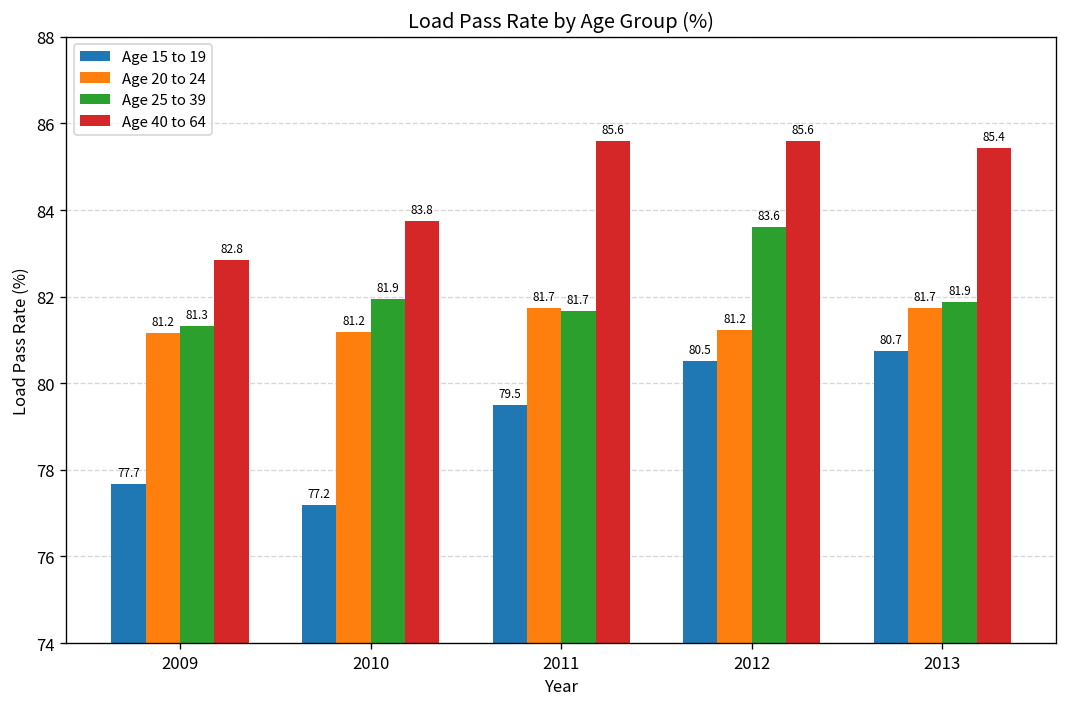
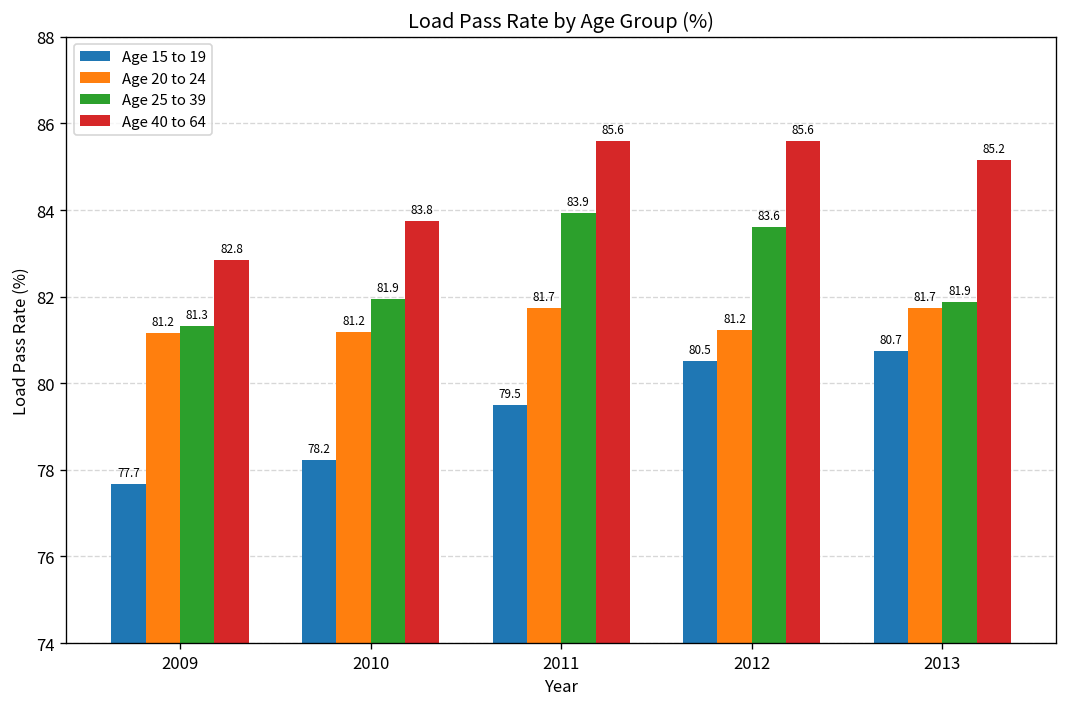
  {
    "Age 15 to 19": {
      "2009": 77.7,
-     "2010": 77.2,
+     "2010": 78.2,
      "2011": 79.5,
      "2012": 80.5,
      "2013": 80.7
    },
    "Age 20 to 24": {
      "2009": 81.2,
      "2010": 81.2,
      "2011": 81.7,
      "2012": 81.2,
      "2013": 81.7
    },
    "Age 25 to 39": {
      "2009": 81.3,
      "2010": 81.9,
-     "2011": 81.7,
+     "2011": 83.9,
      "2012": 83.6,
      "2013": 81.9
    },
    "Age 40 to 64": {
      "2009": 82.8,
      "2010": 83.8,
      "2011": 85.6,
      "2012": 85.6,
-     "2013": 85.4
+     "2013": 85.2
    }
  }
